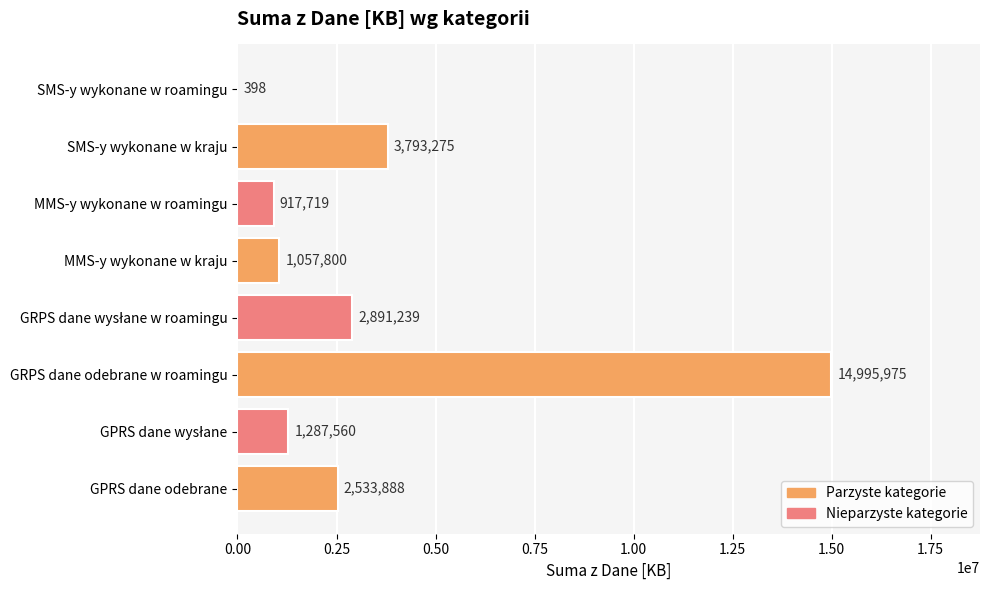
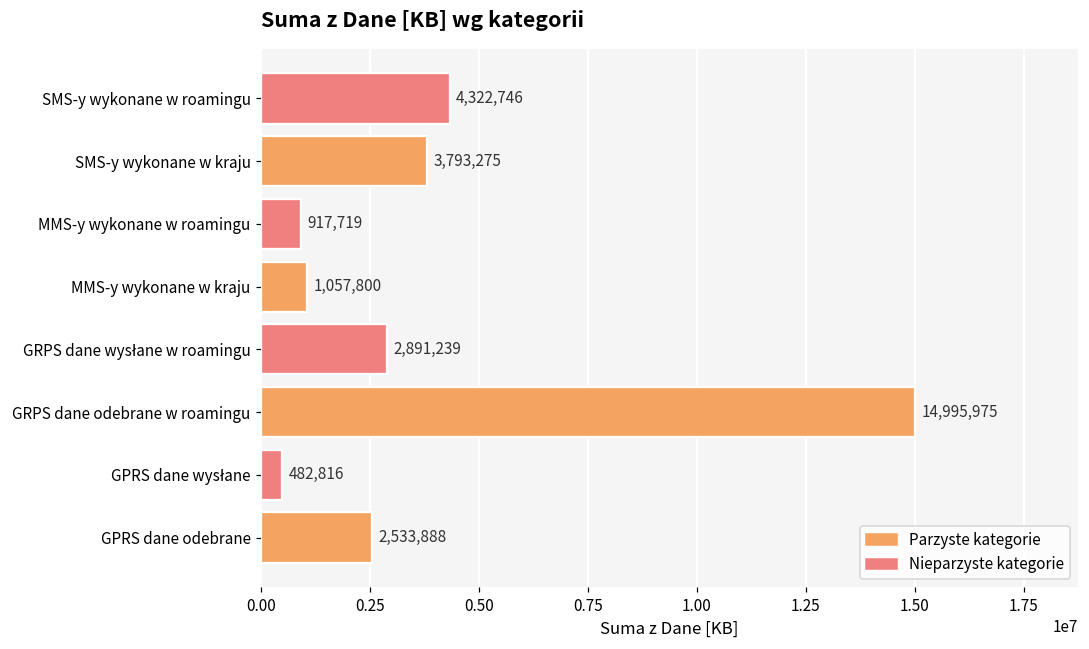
  {
-   "SMS-y wykonane w roamingu": "398",
+   "SMS-y wykonane w roamingu": "4,322,746",
    "SMS-y wykonane w kraju": "3,793,275",
    "MMS-y wykonane w roamingu": "917,719",
    "MMS-y wykonane w kraju": "1,057,800",
    "GRPS dane wysłane w roamingu": "2,891,239",
    "GRPS dane odebrane w roamingu": "14,995,975",
-   "GPRS dane wysłane": "1,287,560",
+   "GPRS dane wysłane": "482,816",
    "GPRS dane odebrane": "2,533,888"
  }
